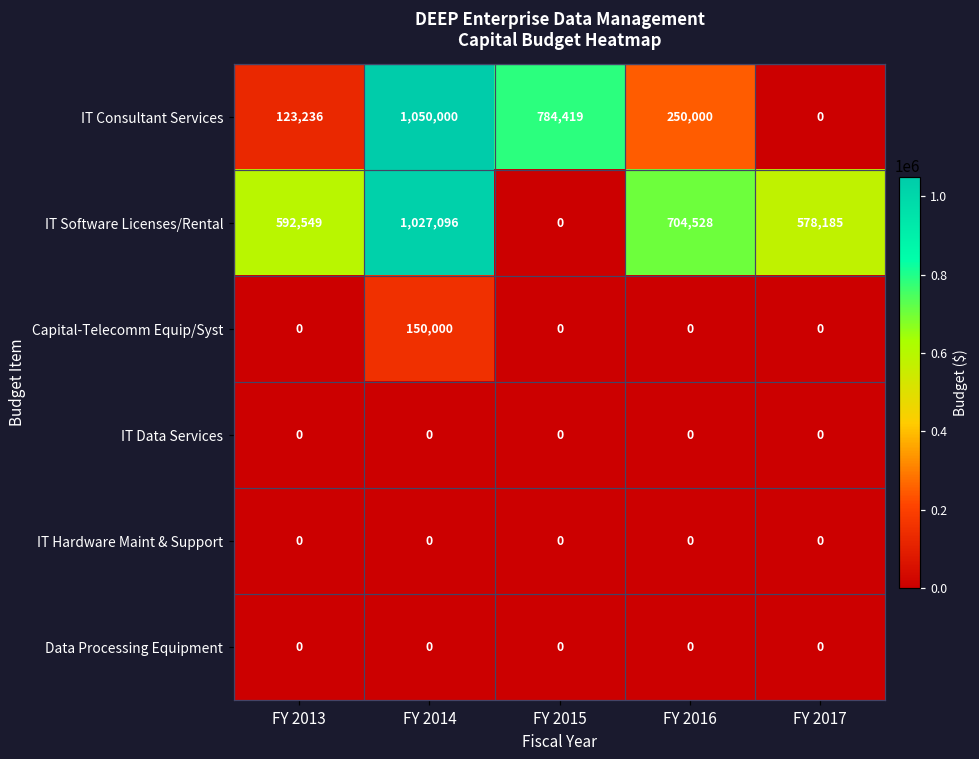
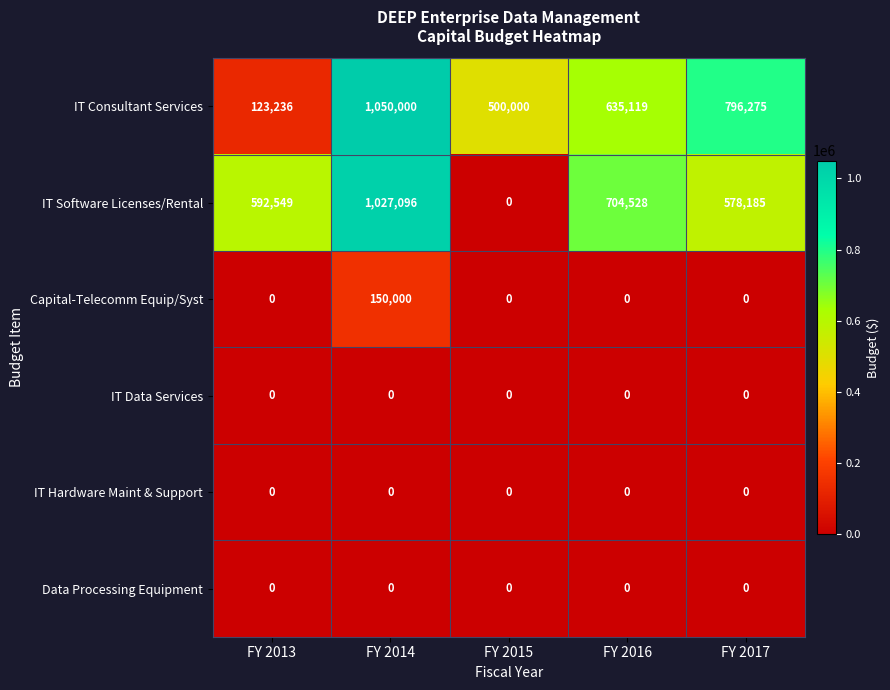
  {
    "IT Consultant Services": {
      "FY 2013": "123,236",
      "FY 2014": "1,050,000",
-     "FY 2015": "784,419",
-     "FY 2016": "250,000",
-     "FY 2017": "0"
+     "FY 2015": "500,000",
+     "FY 2016": "635,119",
+     "FY 2017": "796,275"
    },
    "IT Software Licenses/Rental": {
      "FY 2013": "592,549",
      "FY 2014": "1,027,096",
      "FY 2015": "0",
      "FY 2016": "704,528",
      "FY 2017": "578,185"
    },
    "Capital-Telecomm Equip/Syst": {
      "FY 2013": "0",
      "FY 2014": "150,000",
      "FY 2015": "0",
      "FY 2016": "0",
      "FY 2017": "0"
    },
    "IT Data Services": {
      "FY 2013": "0",
      "FY 2014": "0",
      "FY 2015": "0",
      "FY 2016": "0",
      "FY 2017": "0"
    },
    "IT Hardware Maint & Support": {
      "FY 2013": "0",
      "FY 2014": "0",
      "FY 2015": "0",
      "FY 2016": "0",
      "FY 2017": "0"
    },
    "Data Processing Equipment": {
      "FY 2013": "0",
      "FY 2014": "0",
      "FY 2015": "0",
      "FY 2016": "0",
      "FY 2017": "0"
    }
  }
